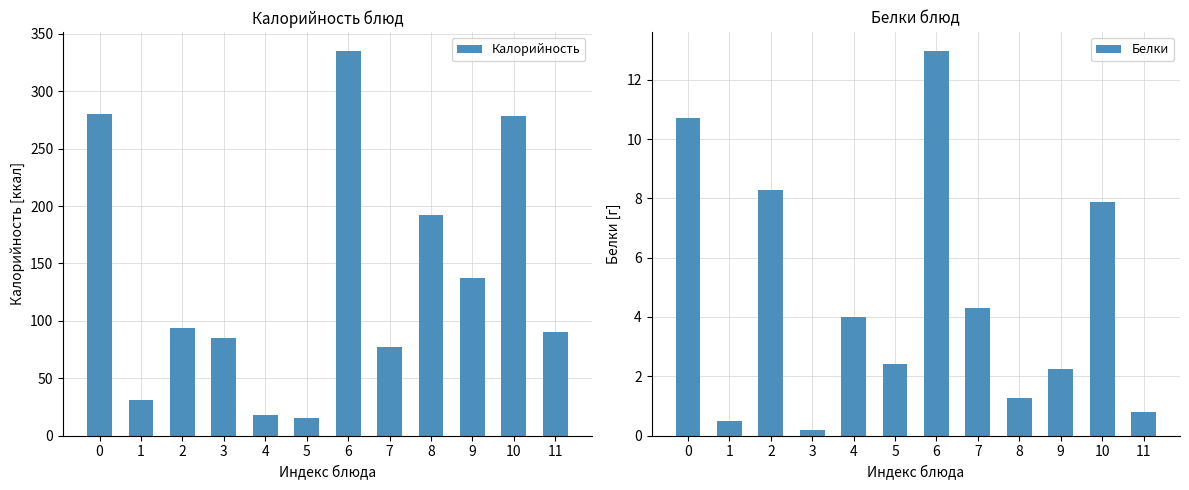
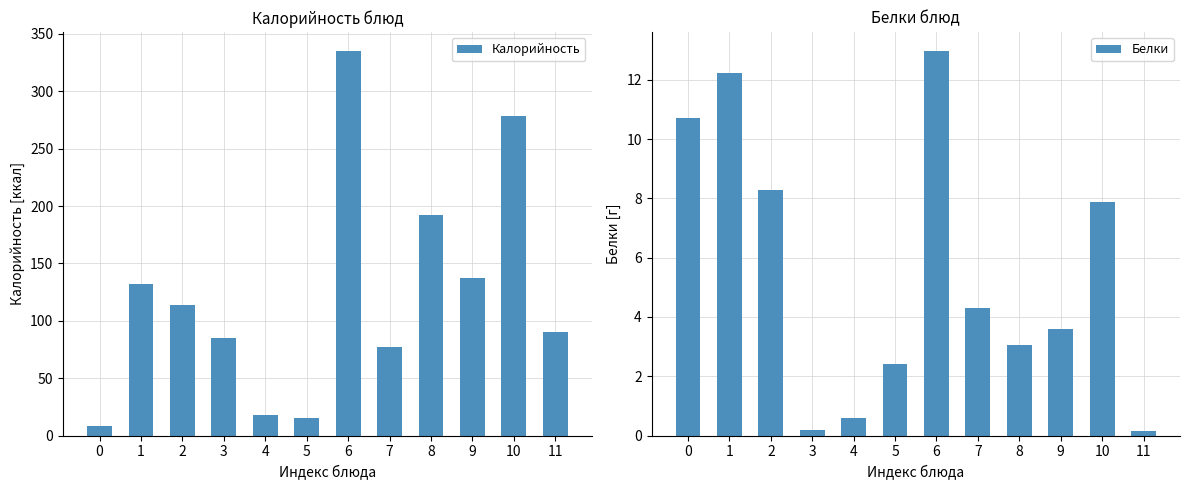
  {
    "Калорийность блюд": {
-     "0": 280,
-     "1": 31,
-     "2": 93,
+     "0": 8,
+     "1": 132,
+     "2": 114,
      "3": 85,
      "4": 18,
      "5": 16,
      "6": 335,
      "7": 78,
      "8": 193,
      "9": 137,
      "10": 279,
      "11": 91
    },
    "Белки блюд": {
      "0": 10.7,
-     "1": 0.5,
+     "1": 12.2,
      "2": 8.3,
      "3": 0.2,
-     "4": 4.0,
+     "4": 0.6,
      "5": 2.4,
      "6": 13.0,
      "7": 4.3,
-     "8": 1.3,
-     "9": 2.2,
+     "8": 3.0,
+     "9": 3.6,
      "10": 7.9,
-     "11": 0.8
+     "11": 0.1
    }
  }
